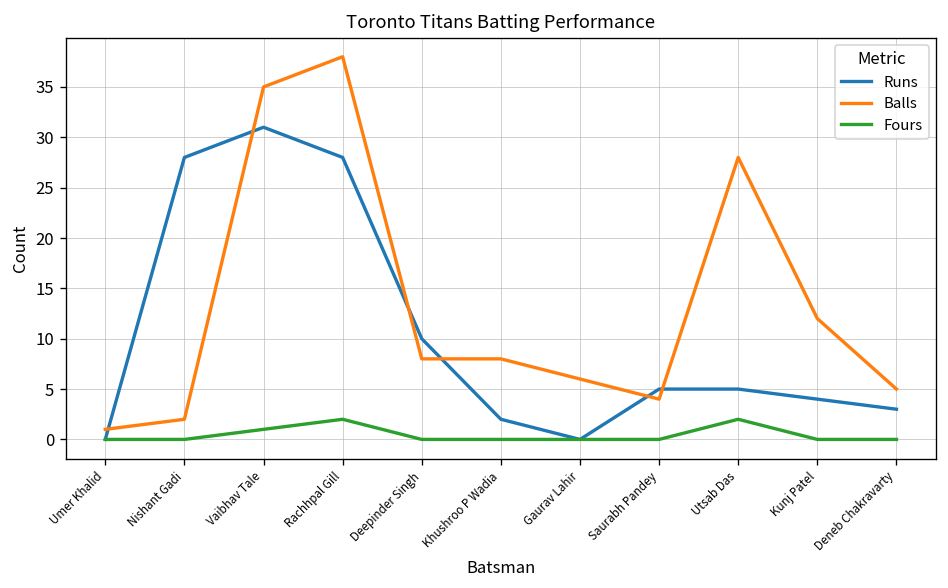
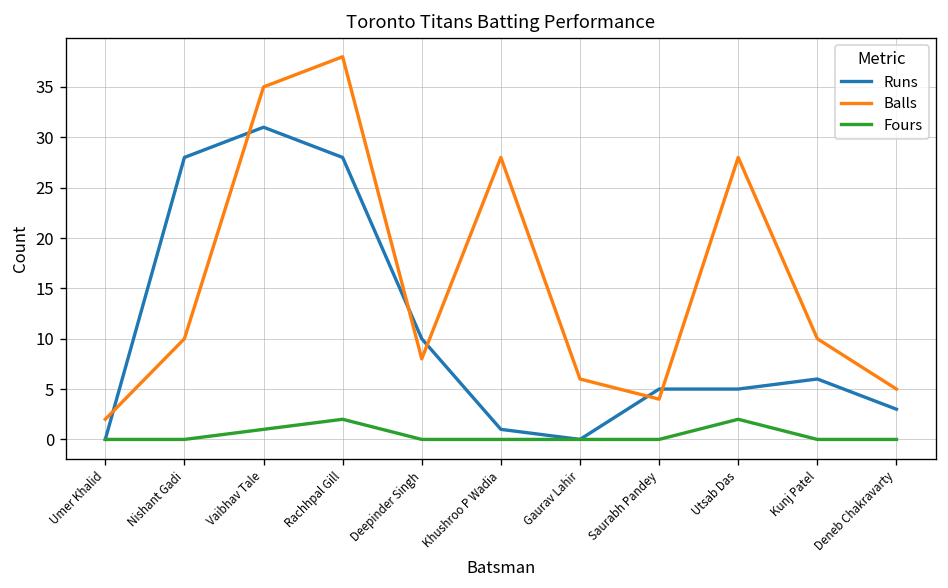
  {
    "Runs": {
      "Nishant Gadi": 28,
      "Vaibhav Tale": 31,
      "Rachhpal Gill": 28,
      "Deepinder Singh": 10,
-     "Khushroo P Wadia": 2,
+     "Khushroo P Wadia": 1,
      "Saurabh Pandey": 5,
      "Utsab Das": 5,
-     "Kunj Patel": 4,
+     "Kunj Patel": 6,
      "Deneb Chakravarty": 3
    },
    "Balls": {
-     "Umer Khalid": 1,
-     "Nishant Gadi": 2,
+     "Umer Khalid": 2,
+     "Nishant Gadi": 10,
      "Vaibhav Tale": 35,
      "Rachhpal Gill": 38,
      "Deepinder Singh": 8,
-     "Khushroo P Wadia": 8,
+     "Khushroo P Wadia": 28,
      "Gaurav Lahir": 6,
      "Saurabh Pandey": 4,
      "Utsab Das": 28,
-     "Kunj Patel": 12,
+     "Kunj Patel": 10,
      "Deneb Chakravarty": 5
    },
    "Fours": {
      "Nishant Gadi": 0,
      "Vaibhav Tale": 1,
      "Rachhpal Gill": 2,
      "Deepinder Singh": 0,
      "Khushroo P Wadia": 0,
      "Saurabh Pandey": 0,
      "Utsab Das": 2,
      "Kunj Patel": 0,
      "Deneb Chakravarty": 0
    }
  }
